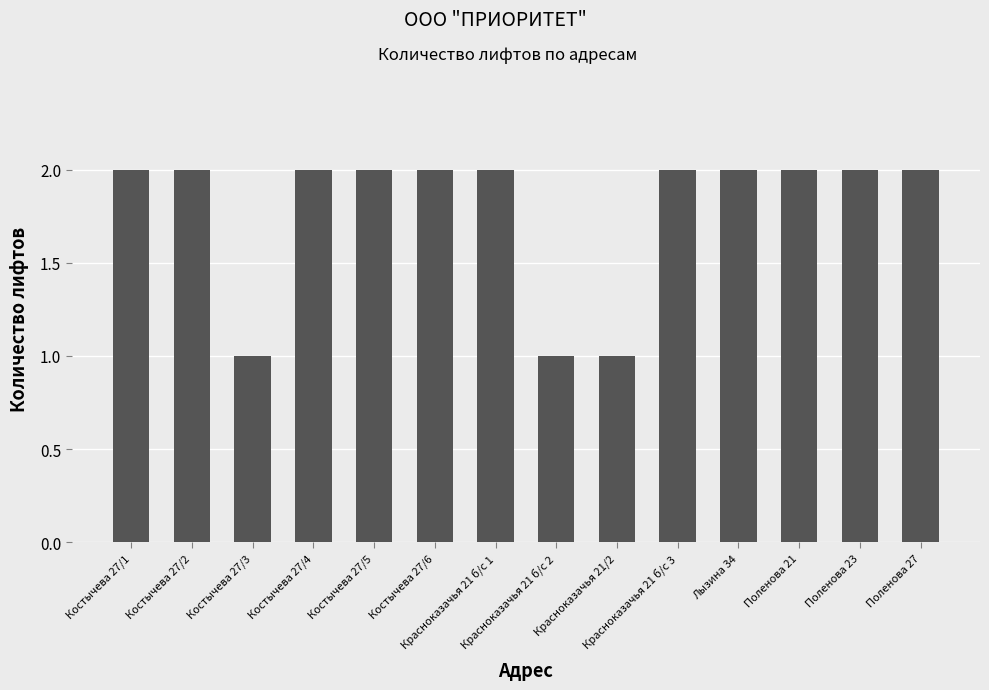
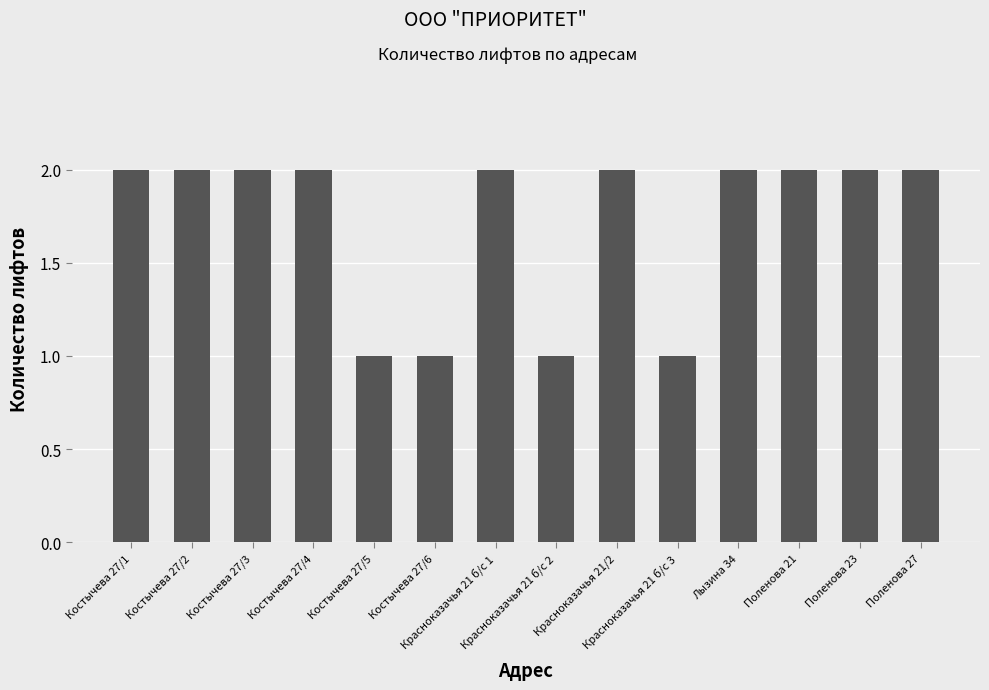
  {
    "Костычева 27/1": 2,
    "Костычева 27/2": 2,
-   "Костычева 27/3": 1,
+   "Костычева 27/3": 2,
    "Костычева 27/4": 2,
-   "Костычева 27/5": 2,
-   "Костычева 27/6": 2,
+   "Костычева 27/5": 1,
+   "Костычева 27/6": 1,
    "Красноказачья 21 б/с 1": 2,
    "Красноказачья 21 б/с 2": 1,
-   "Красноказачья 21/2": 1,
-   "Красноказачья 21 б/с 3": 2,
+   "Красноказачья 21/2": 2,
+   "Красноказачья 21 б/с 3": 1,
    "Лызина 34": 2,
    "Поленова 21": 2,
    "Поленова 23": 2,
    "Поленова 27": 2
  }
